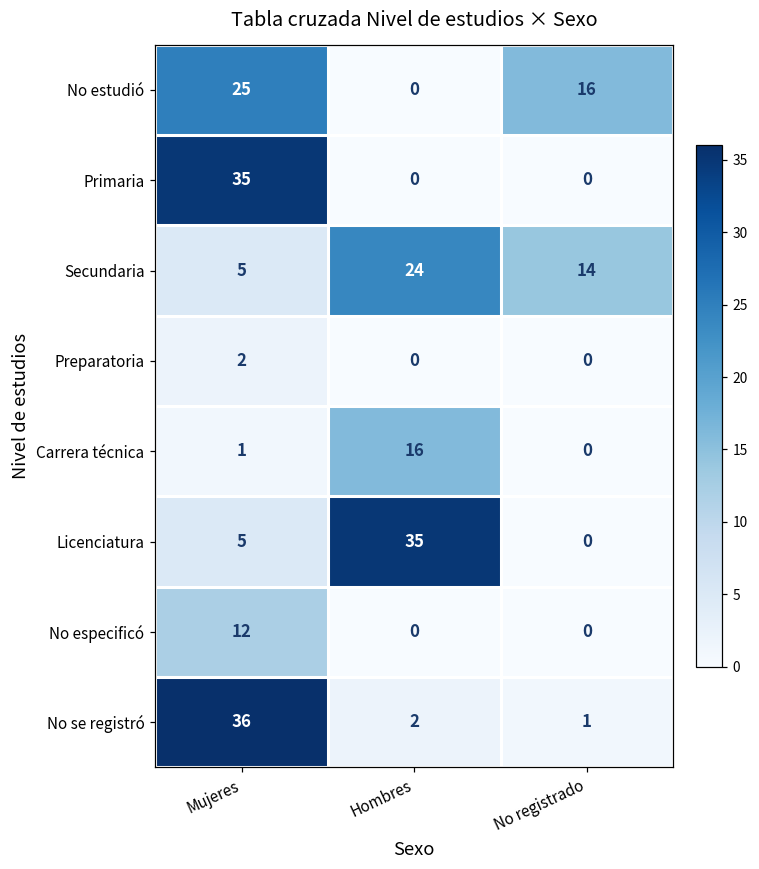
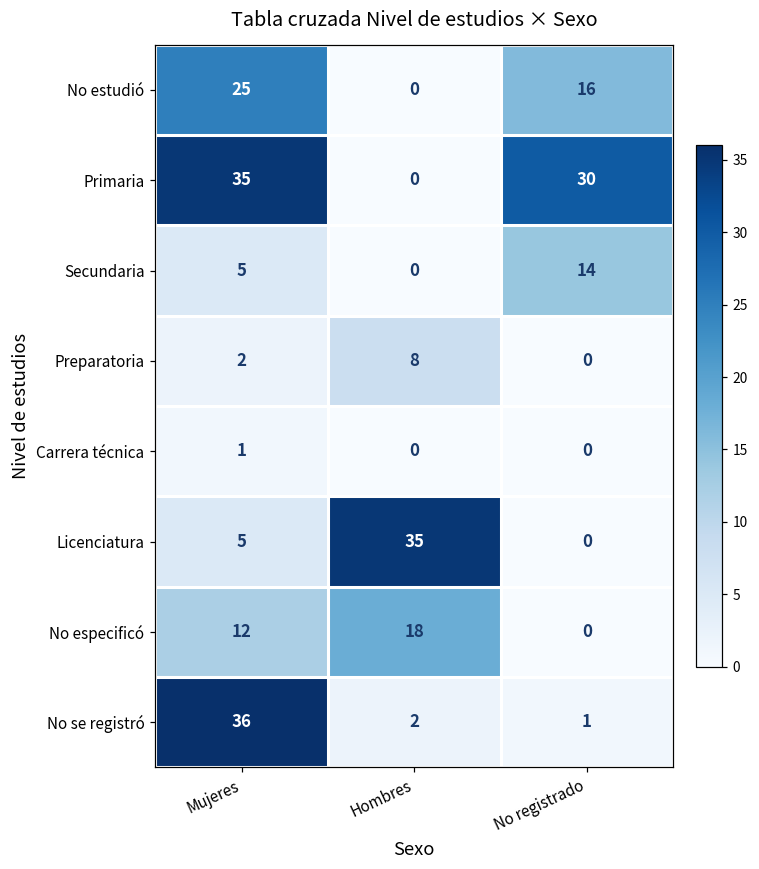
  {
    "No estudió": {
      "Mujeres": 25,
      "Hombres": 0,
      "No registrado": 16
    },
    "Primaria": {
      "Mujeres": 35,
      "Hombres": 0,
-     "No registrado": 0
+     "No registrado": 30
    },
    "Secundaria": {
      "Mujeres": 5,
-     "Hombres": 24,
+     "Hombres": 0,
      "No registrado": 14
    },
    "Preparatoria": {
      "Mujeres": 2,
-     "Hombres": 0,
+     "Hombres": 8,
      "No registrado": 0
    },
    "Carrera técnica": {
      "Mujeres": 1,
-     "Hombres": 16,
+     "Hombres": 0,
      "No registrado": 0
    },
    "Licenciatura": {
      "Mujeres": 5,
      "Hombres": 35,
      "No registrado": 0
    },
    "No especificó": {
      "Mujeres": 12,
-     "Hombres": 0,
+     "Hombres": 18,
      "No registrado": 0
    },
    "No se registró": {
      "Mujeres": 36,
      "Hombres": 2,
      "No registrado": 1
    }
  }
